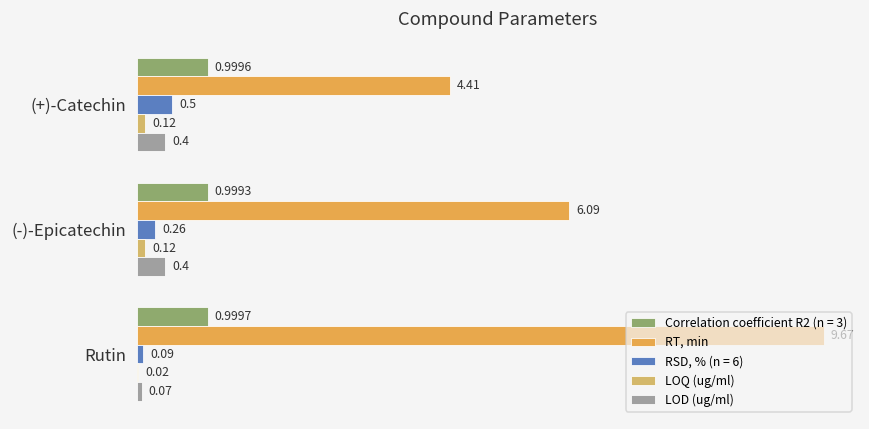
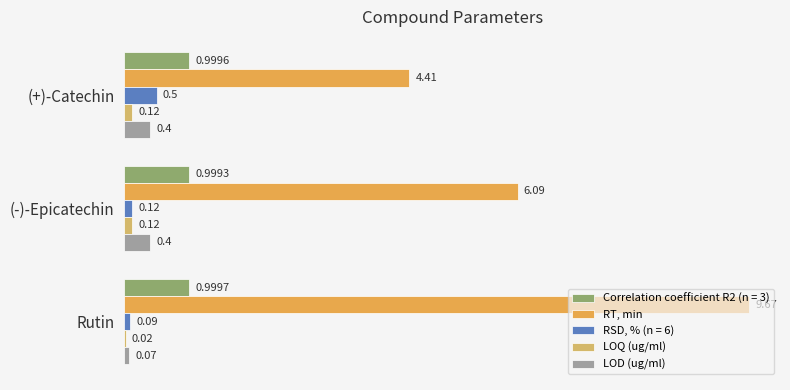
  {
    "RSD, % (n = 6)": {
      "(+)-Catechin": 0.5,
-     "(-)-Epicatechin": 0.26,
+     "(-)-Epicatechin": 0.12,
      "Rutin": 0.09
    }
  }
